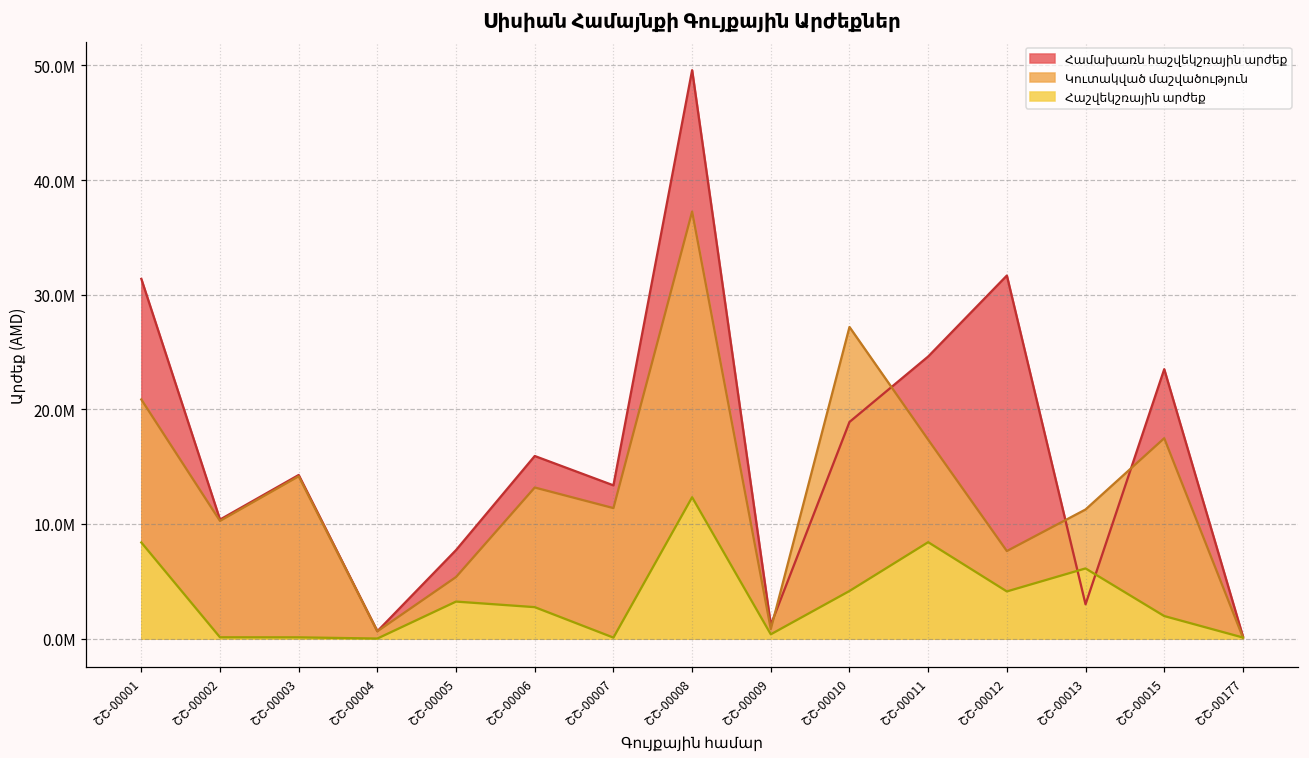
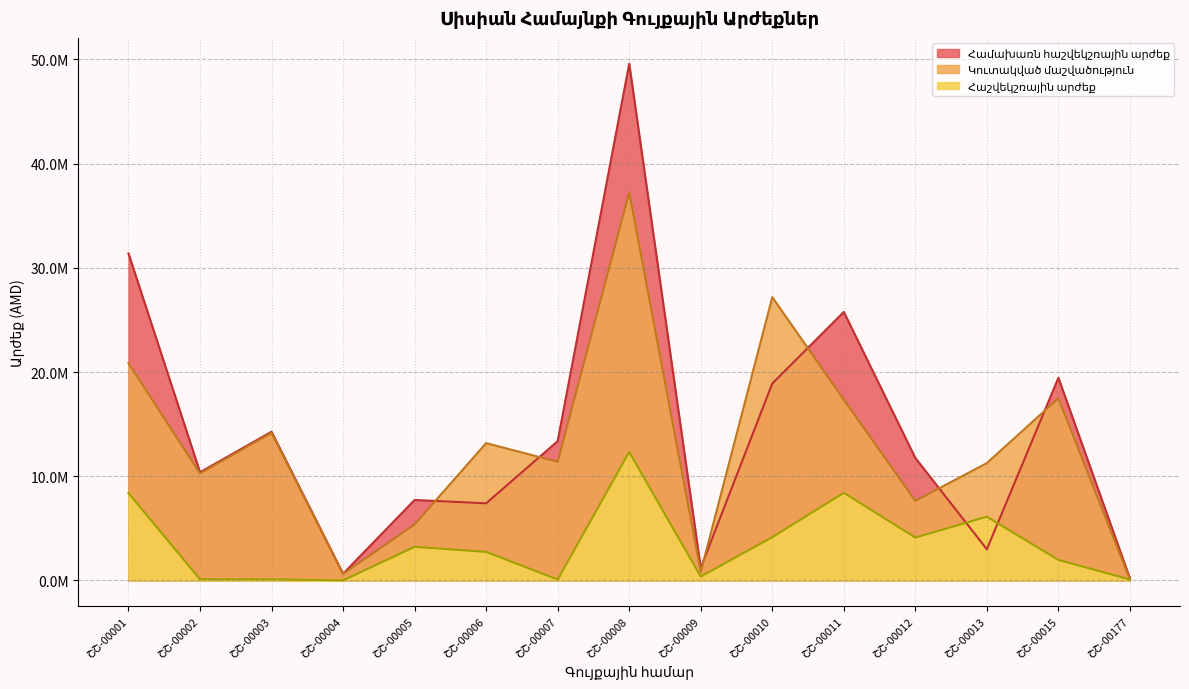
  {
    "Համախառն հաշվեկշռային արժեք": {
      "ՇՇ-00001": 31400000,
      "ՇՇ-00005": 7700000,
-     "ՇՇ-00006": 15900000,
+     "ՇՇ-00006": 7400000,
      "ՇՇ-00007": 13400000,
      "ՇՇ-00008": 49600000,
      "ՇՇ-00009": 1200000,
      "ՇՇ-00010": 18900000,
-     "ՇՇ-00011": 24600000,
-     "ՇՇ-00012": 31700000,
+     "ՇՇ-00011": 25800000,
+     "ՇՇ-00012": 11800000,
      "ՇՇ-00013": 3000000,
-     "ՇՇ-00015": 23500000
+     "ՇՇ-00015": 19500000
    }
  }
